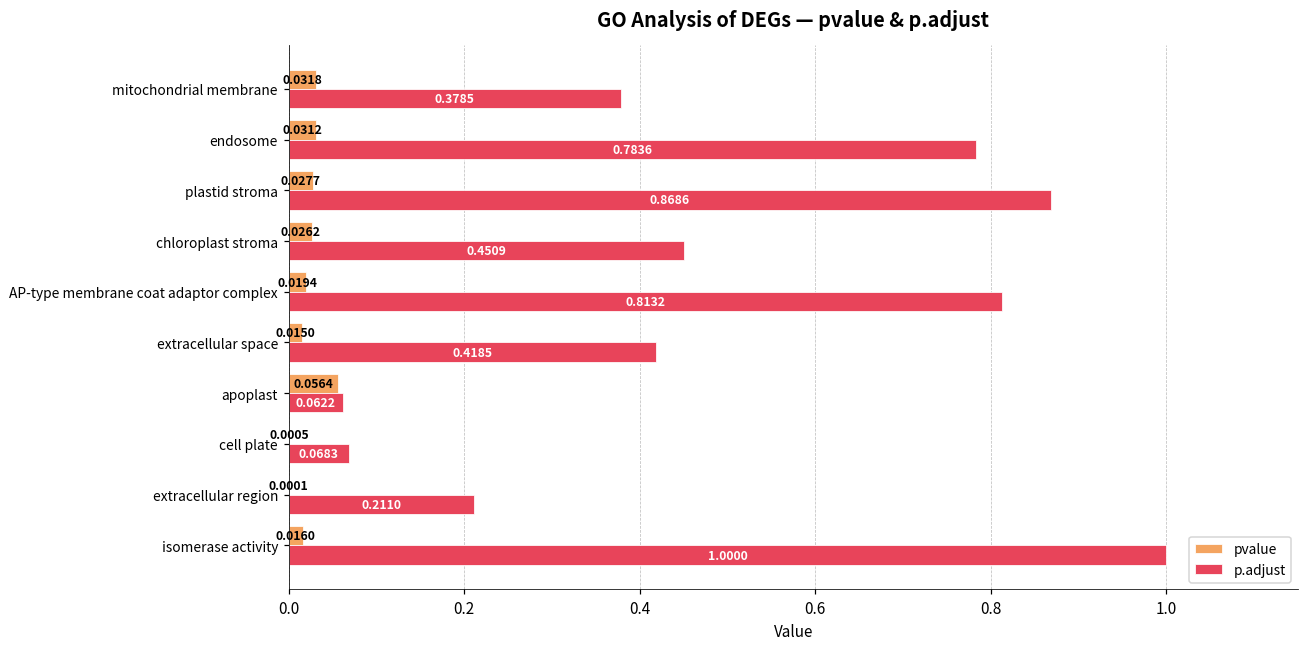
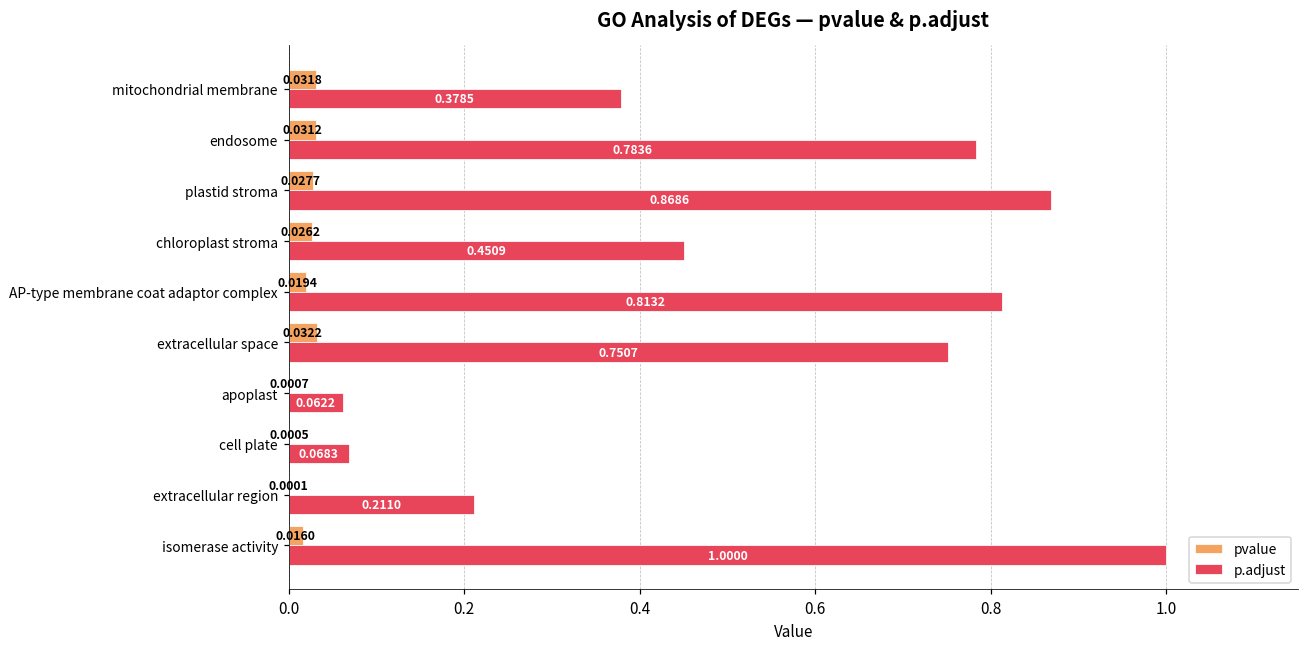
  {
    "pvalue": {
      "mitochondrial membrane": 0.0318,
      "endosome": 0.0312,
      "plastid stroma": 0.0277,
      "chloroplast stroma": 0.0262,
      "AP-type membrane coat adaptor complex": 0.0194,
-     "extracellular space": 0.0150,
-     "apoplast": 0.0564,
+     "extracellular space": 0.0322,
+     "apoplast": 0.0007,
      "cell plate": 0.0005,
      "extracellular region": 0.0001,
      "isomerase activity": 0.0160
    },
    "p.adjust": {
      "mitochondrial membrane": 0.3785,
      "endosome": 0.7836,
      "plastid stroma": 0.8686,
      "chloroplast stroma": 0.4509,
      "AP-type membrane coat adaptor complex": 0.8132,
-     "extracellular space": 0.4185,
+     "extracellular space": 0.7507,
      "apoplast": 0.0622,
      "cell plate": 0.0683,
      "extracellular region": 0.2110,
      "isomerase activity": 1.0000
    }
  }
